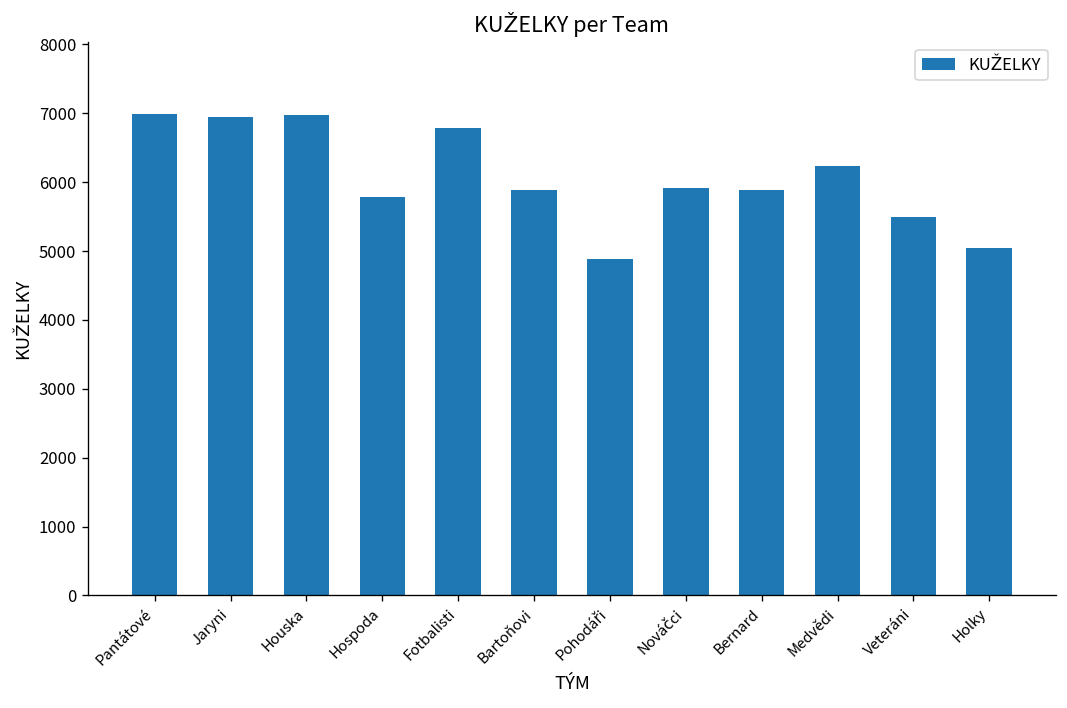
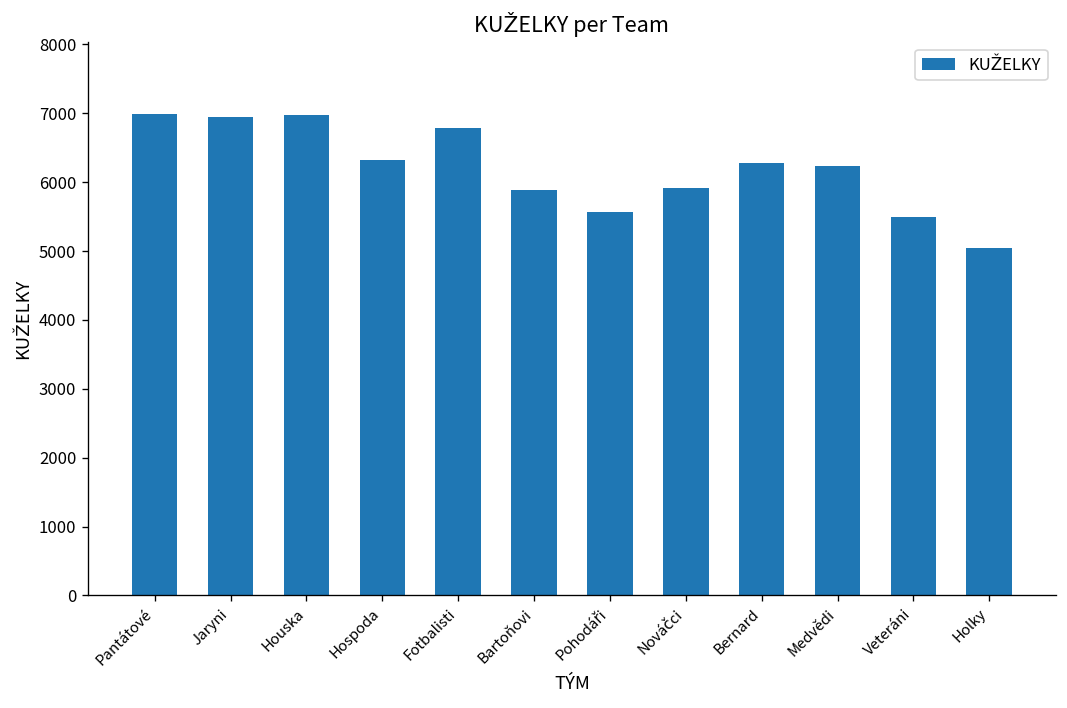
  {
    "Pantátové": 7000,
    "Jaryni": 6900,
    "Houska": 7000,
-   "Hospoda": 5800,
+   "Hospoda": 6300,
    "Fotbalisti": 6800,
    "Bartoňovi": 5900,
-   "Pohodáři": 4900,
+   "Pohodáři": 5600,
    "Nováčci": 5900,
-   "Bernard": 5900,
+   "Bernard": 6300,
    "Medvědi": 6200,
    "Veteráni": 5500,
    "Holky": 5000
  }
